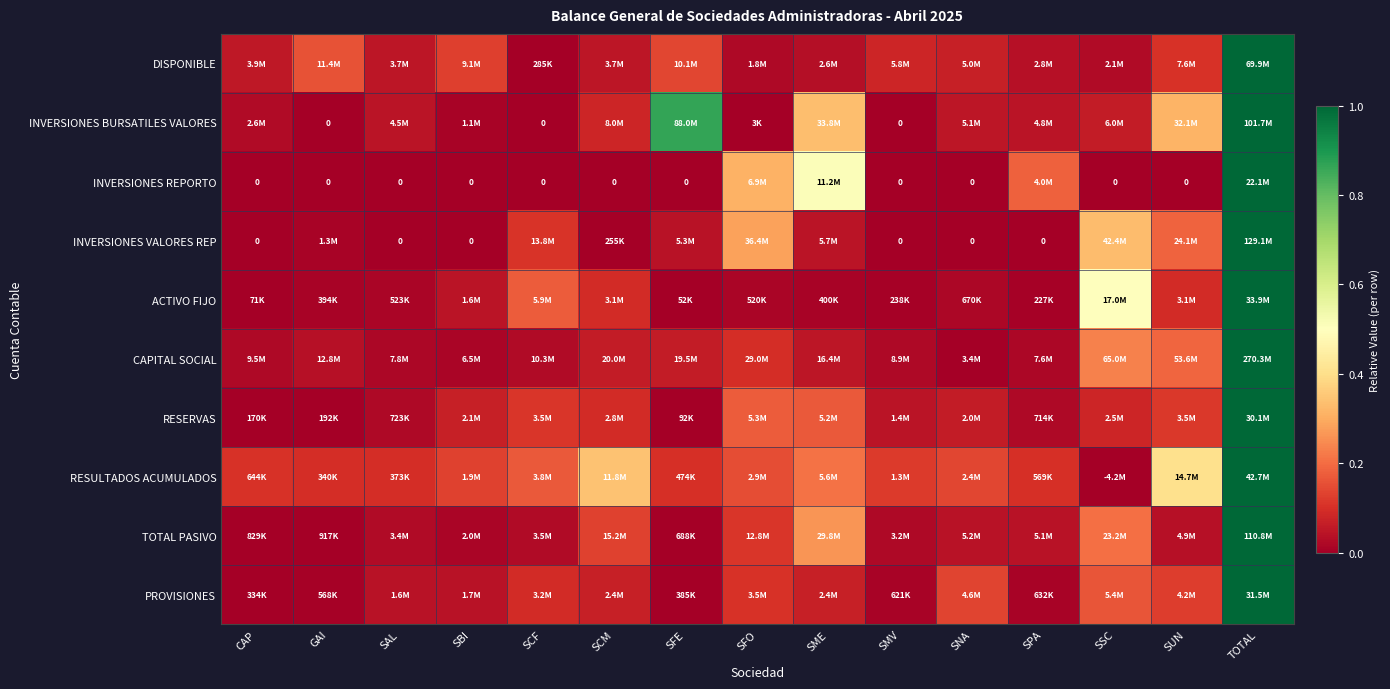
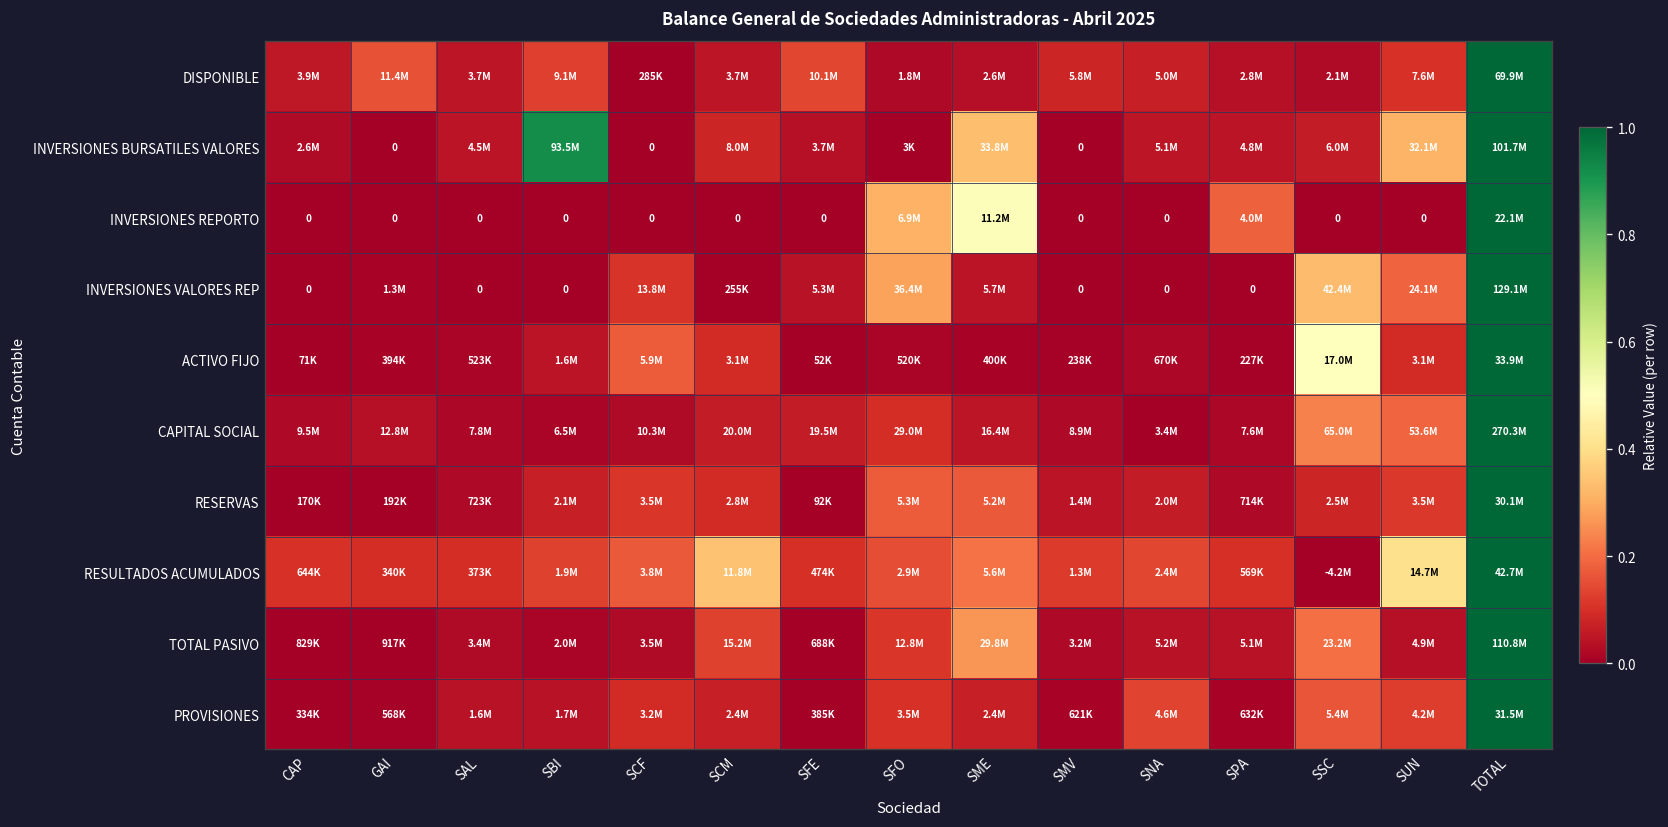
  {
    "DISPONIBLE": {
      "CAP": "3.9M",
      "GAI": "11.4M",
      "SAL": "3.7M",
      "SBI": "9.1M",
      "SCF": "285K",
      "SCM": "3.7M",
      "SFE": "10.1M",
      "SFO": "1.8M",
      "SME": "2.6M",
      "SMV": "5.8M",
      "SNA": "5.0M",
      "SPA": "2.8M",
      "SSC": "2.1M",
      "SUN": "7.6M",
      "TOTAL": "69.9M"
    },
    "INVERSIONES BURSATILES VALORES": {
      "CAP": "2.6M",
      "GAI": "0",
      "SAL": "4.5M",
-     "SBI": "1.1M",
+     "SBI": "93.5M",
      "SCF": "0",
      "SCM": "8.0M",
-     "SFE": "88.0M",
+     "SFE": "3.7M",
      "SFO": "3K",
      "SME": "33.8M",
      "SMV": "0",
      "SNA": "5.1M",
      "SPA": "4.8M",
      "SSC": "6.0M",
      "SUN": "32.1M",
      "TOTAL": "101.7M"
    },
    "INVERSIONES REPORTO": {
      "CAP": "0",
      "GAI": "0",
      "SAL": "0",
      "SBI": "0",
      "SCF": "0",
      "SCM": "0",
      "SFE": "0",
      "SFO": "6.9M",
      "SME": "11.2M",
      "SMV": "0",
      "SNA": "0",
      "SPA": "4.0M",
      "SSC": "0",
      "SUN": "0",
      "TOTAL": "22.1M"
    },
    "INVERSIONES VALORES REP": {
      "CAP": "0",
      "GAI": "1.3M",
      "SAL": "0",
      "SBI": "0",
      "SCF": "13.8M",
      "SCM": "255K",
      "SFE": "5.3M",
      "SFO": "36.4M",
      "SME": "5.7M",
      "SMV": "0",
      "SNA": "0",
      "SPA": "0",
      "SSC": "42.4M",
      "SUN": "24.1M",
      "TOTAL": "129.1M"
    },
    "ACTIVO FIJO": {
      "CAP": "71K",
      "GAI": "394K",
      "SAL": "523K",
      "SBI": "1.6M",
      "SCF": "5.9M",
      "SCM": "3.1M",
      "SFE": "52K",
      "SFO": "520K",
      "SME": "400K",
      "SMV": "238K",
      "SNA": "670K",
      "SPA": "227K",
      "SSC": "17.0M",
      "SUN": "3.1M",
      "TOTAL": "33.9M"
    },
    "CAPITAL SOCIAL": {
      "CAP": "9.5M",
      "GAI": "12.8M",
      "SAL": "7.8M",
      "SBI": "6.5M",
      "SCF": "10.3M",
      "SCM": "20.0M",
      "SFE": "19.5M",
      "SFO": "29.0M",
      "SME": "16.4M",
      "SMV": "8.9M",
      "SNA": "3.4M",
      "SPA": "7.6M",
      "SSC": "65.0M",
      "SUN": "53.6M",
      "TOTAL": "270.3M"
    },
    "RESERVAS": {
      "CAP": "170K",
      "GAI": "192K",
      "SAL": "723K",
      "SBI": "2.1M",
      "SCF": "3.5M",
      "SCM": "2.8M",
      "SFE": "92K",
      "SFO": "5.3M",
      "SME": "5.2M",
      "SMV": "1.4M",
      "SNA": "2.0M",
      "SPA": "714K",
      "SSC": "2.5M",
      "SUN": "3.5M",
      "TOTAL": "30.1M"
    },
    "RESULTADOS ACUMULADOS": {
      "CAP": "644K",
      "GAI": "340K",
      "SAL": "373K",
      "SBI": "1.9M",
      "SCF": "3.8M",
      "SCM": "11.8M",
      "SFE": "474K",
      "SFO": "2.9M",
      "SME": "5.6M",
      "SMV": "1.3M",
      "SNA": "2.4M",
      "SPA": "569K",
      "SSC": "-4.2M",
      "SUN": "14.7M",
      "TOTAL": "42.7M"
    },
    "TOTAL PASIVO": {
      "CAP": "829K",
      "GAI": "917K",
      "SAL": "3.4M",
      "SBI": "2.0M",
      "SCF": "3.5M",
      "SCM": "15.2M",
      "SFE": "688K",
      "SFO": "12.8M",
      "SME": "29.8M",
      "SMV": "3.2M",
      "SNA": "5.2M",
      "SPA": "5.1M",
      "SSC": "23.2M",
      "SUN": "4.9M",
      "TOTAL": "110.8M"
    },
    "PROVISIONES": {
      "CAP": "334K",
      "GAI": "568K",
      "SAL": "1.6M",
      "SBI": "1.7M",
      "SCF": "3.2M",
      "SCM": "2.4M",
      "SFE": "385K",
      "SFO": "3.5M",
      "SME": "2.4M",
      "SMV": "621K",
      "SNA": "4.6M",
      "SPA": "632K",
      "SSC": "5.4M",
      "SUN": "4.2M",
      "TOTAL": "31.5M"
    }
  }
